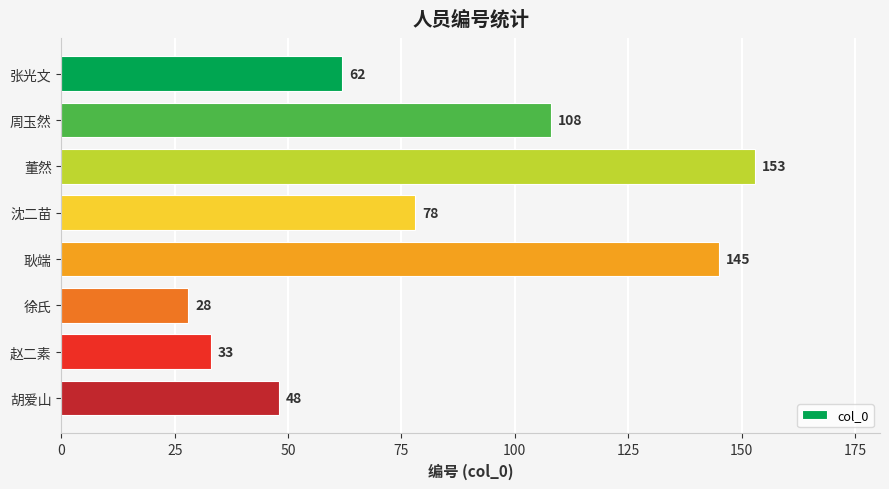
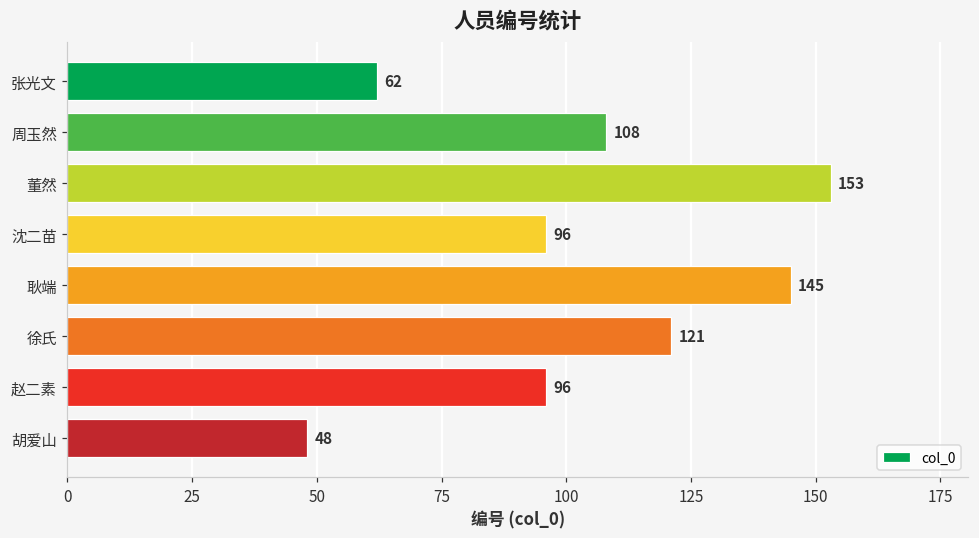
  {
    "张光文": 62,
    "周玉然": 108,
    "董然": 153,
-   "沈二苗": 78,
+   "沈二苗": 96,
    "耿端": 145,
-   "徐氏": 28,
-   "赵二素": 33,
+   "徐氏": 121,
+   "赵二素": 96,
    "胡爱山": 48
  }
